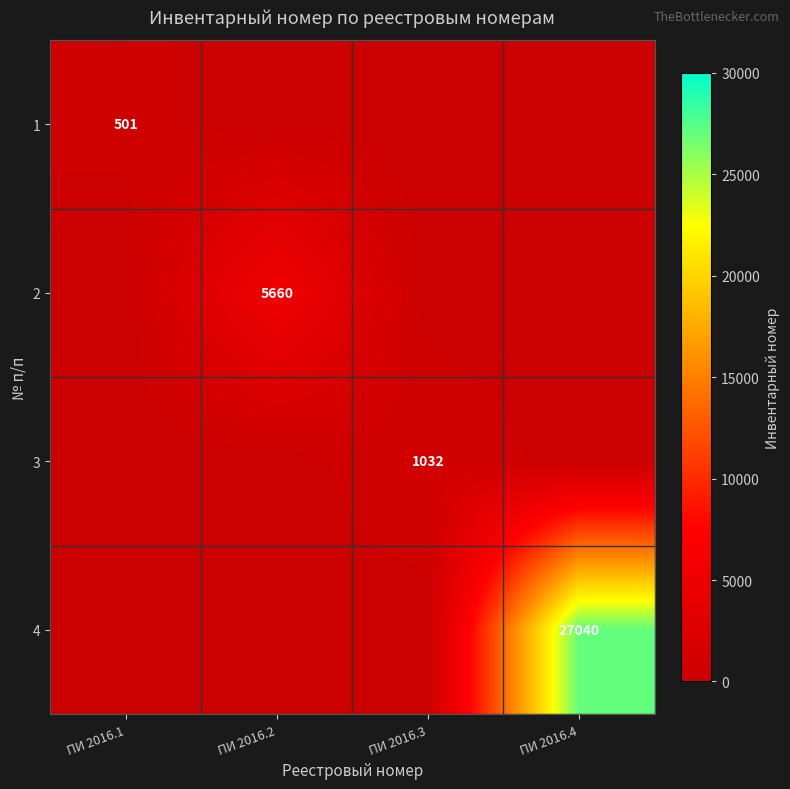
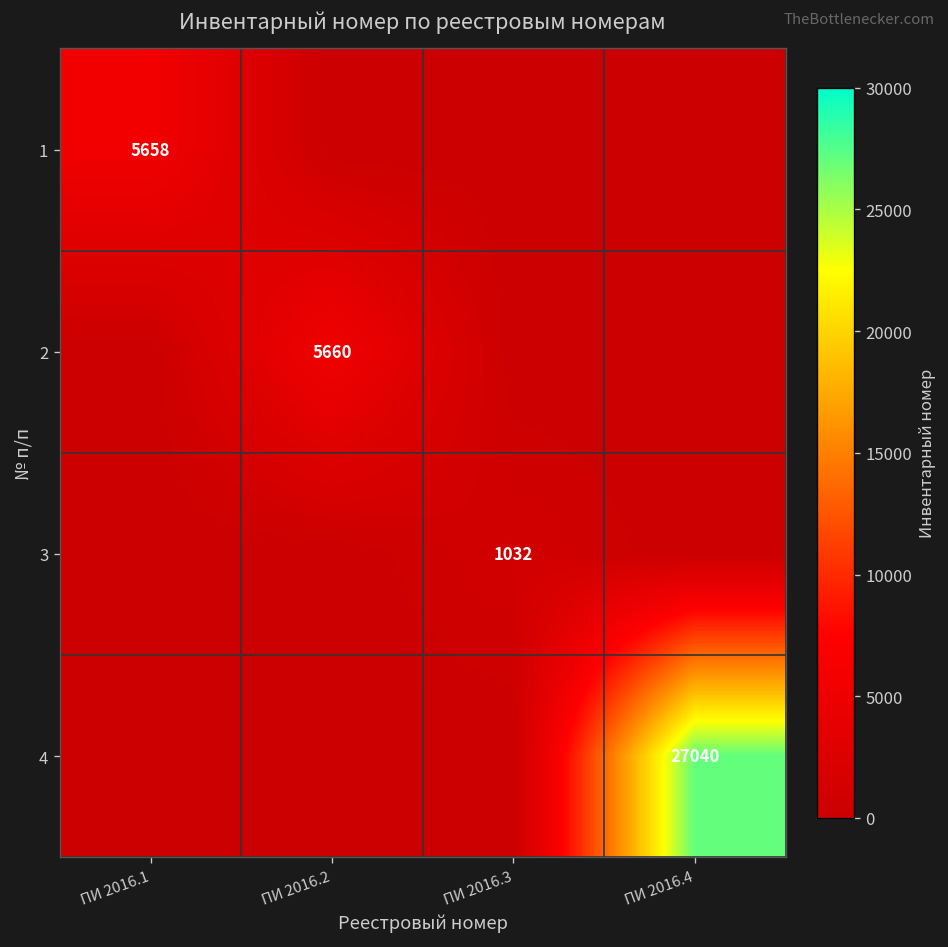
  {
    "1": {
-     "ПИ 2016.1": 501
+     "ПИ 2016.1": 5658
    },
    "2": {
      "ПИ 2016.2": 5660
    },
    "3": {
      "ПИ 2016.3": 1032
    },
    "4": {
      "ПИ 2016.4": 27040
    }
  }
